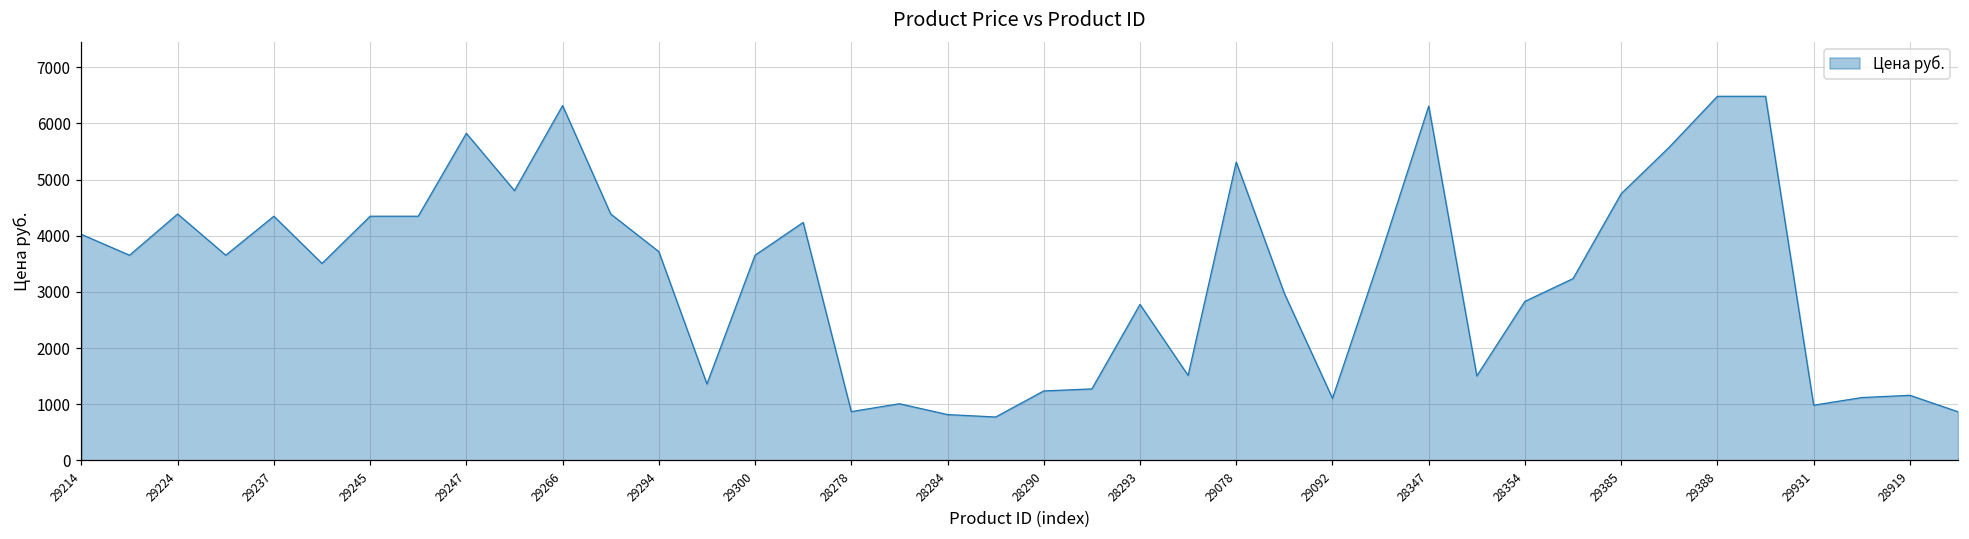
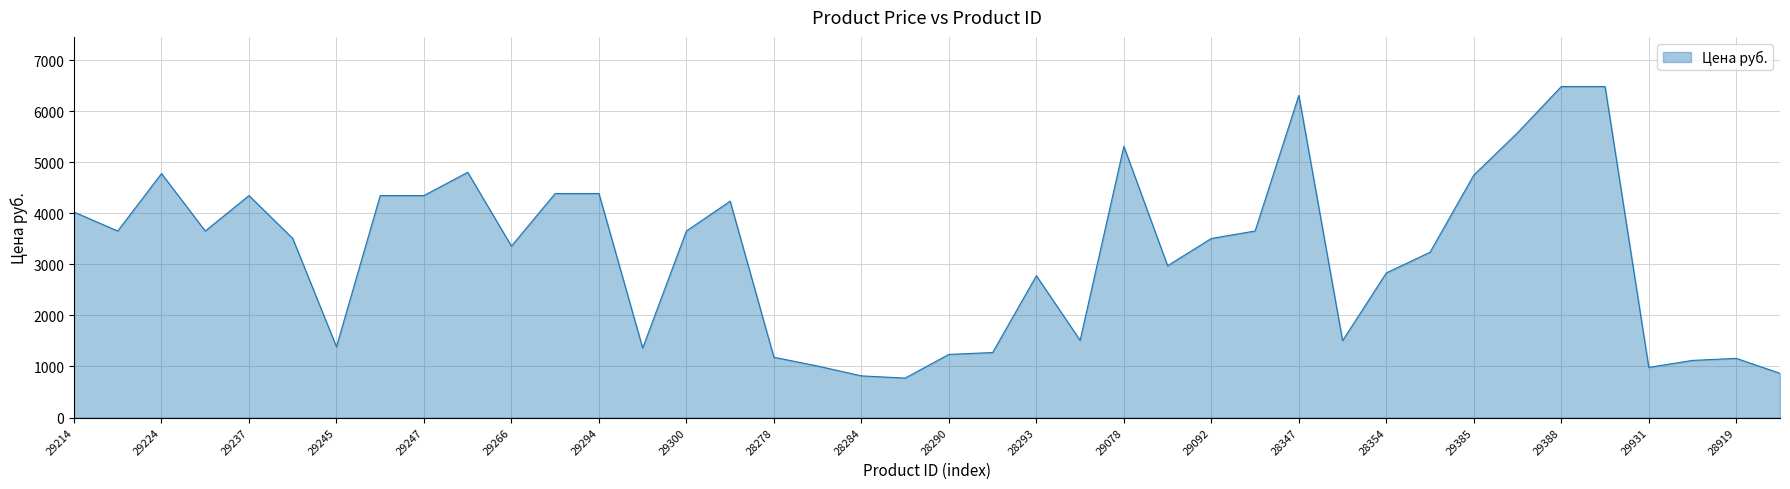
  {
    "29214": 4000,
-   "29224": 4400,
+   "29224": 4800,
    "29237": 4300,
-   "29245": 4300,
-   "29247": 5800,
-   "29266": 6300,
-   "29294": 3700,
+   "29245": 1400,
+   "29247": 4300,
+   "29266": 3400,
+   "29294": 4400,
    "29300": 3700,
-   "28278": 900,
+   "28278": 1200,
    "28284": 800,
    "28290": 1200,
    "28293": 2800,
    "29078": 5300,
-   "29092": 1100,
+   "29092": 3500,
    "28347": 6300,
    "28354": 2800,
    "29385": 4700,
    "29388": 6500,
    "29931": 1000,
    "28919": 1200
  }
